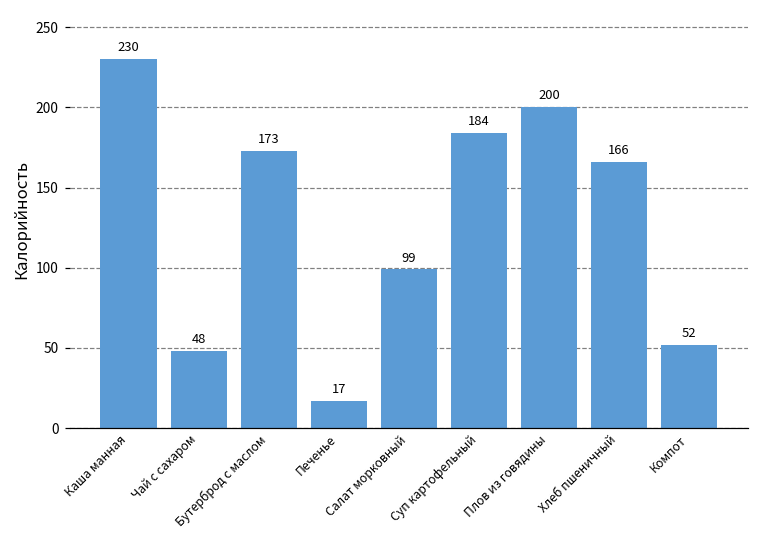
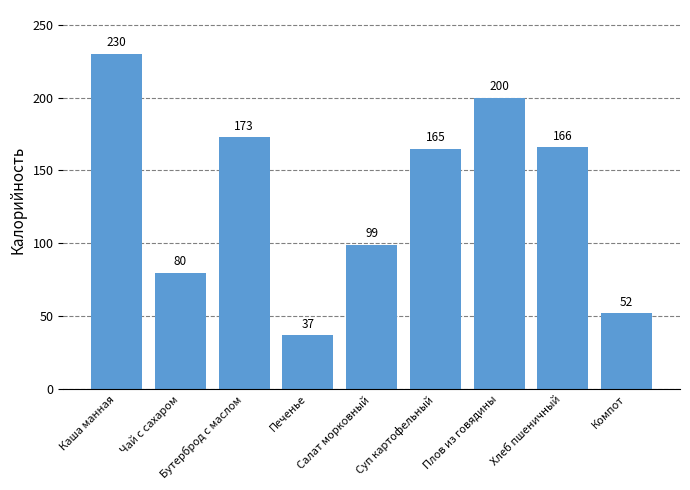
  {
    "Каша манная": 230,
-   "Чай с сахаром": 48,
+   "Чай с сахаром": 80,
    "Бутерброд с маслом": 173,
-   "Печенье": 17,
+   "Печенье": 37,
    "Салат морковный": 99,
-   "Суп картофельный": 184,
+   "Суп картофельный": 165,
    "Плов из говядины": 200,
    "Хлеб пшеничный": 166,
    "Компот": 52
  }
